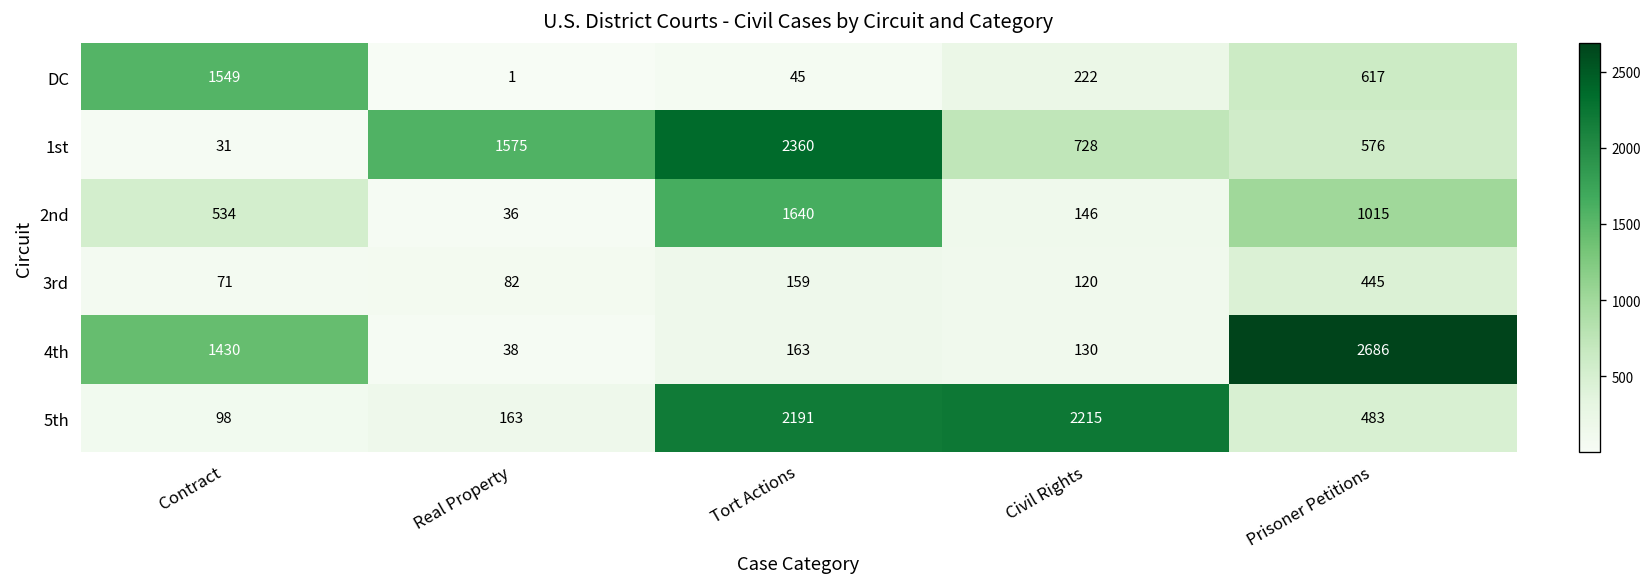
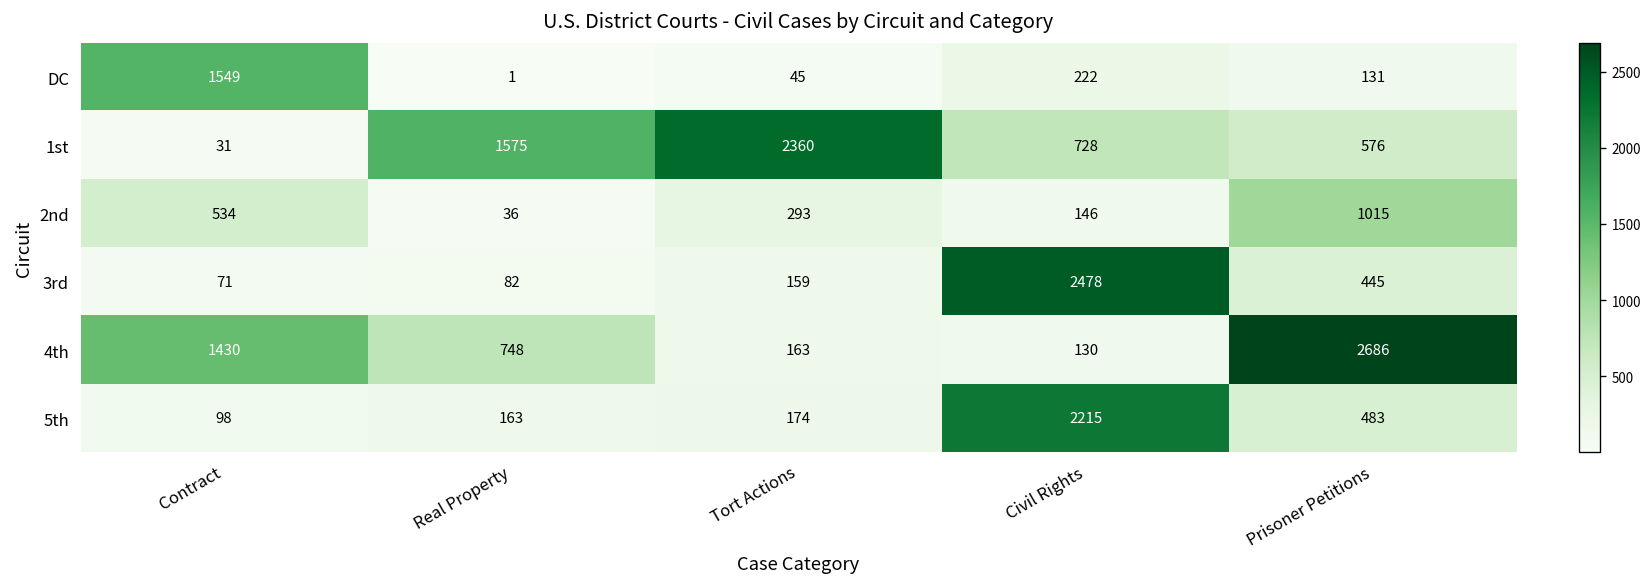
  {
    "DC": {
      "Contract": 1549,
      "Real Property": 1,
      "Tort Actions": 45,
      "Civil Rights": 222,
-     "Prisoner Petitions": 617
+     "Prisoner Petitions": 131
    },
    "1st": {
      "Contract": 31,
      "Real Property": 1575,
      "Tort Actions": 2360,
      "Civil Rights": 728,
      "Prisoner Petitions": 576
    },
    "2nd": {
      "Contract": 534,
      "Real Property": 36,
-     "Tort Actions": 1640,
+     "Tort Actions": 293,
      "Civil Rights": 146,
      "Prisoner Petitions": 1015
    },
    "3rd": {
      "Contract": 71,
      "Real Property": 82,
      "Tort Actions": 159,
-     "Civil Rights": 120,
+     "Civil Rights": 2478,
      "Prisoner Petitions": 445
    },
    "4th": {
      "Contract": 1430,
-     "Real Property": 38,
+     "Real Property": 748,
      "Tort Actions": 163,
      "Civil Rights": 130,
      "Prisoner Petitions": 2686
    },
    "5th": {
      "Contract": 98,
      "Real Property": 163,
-     "Tort Actions": 2191,
+     "Tort Actions": 174,
      "Civil Rights": 2215,
      "Prisoner Petitions": 483
    }
  }
